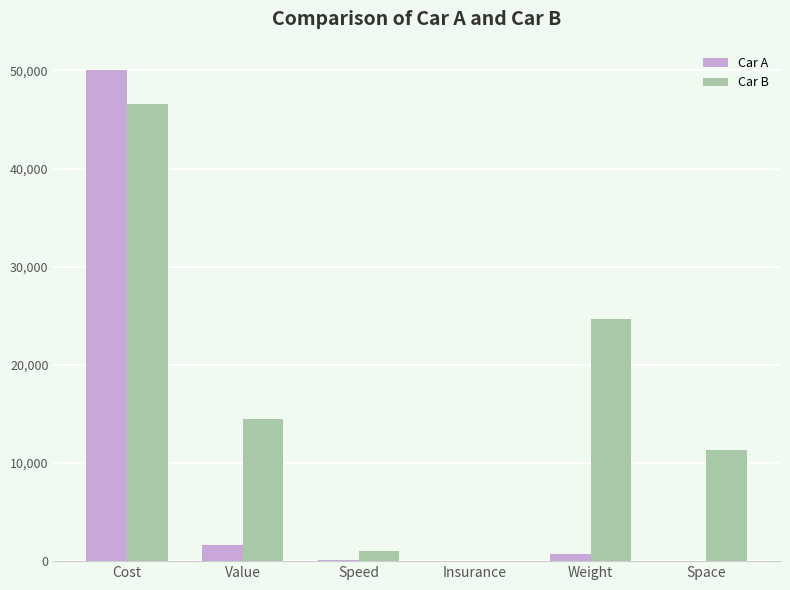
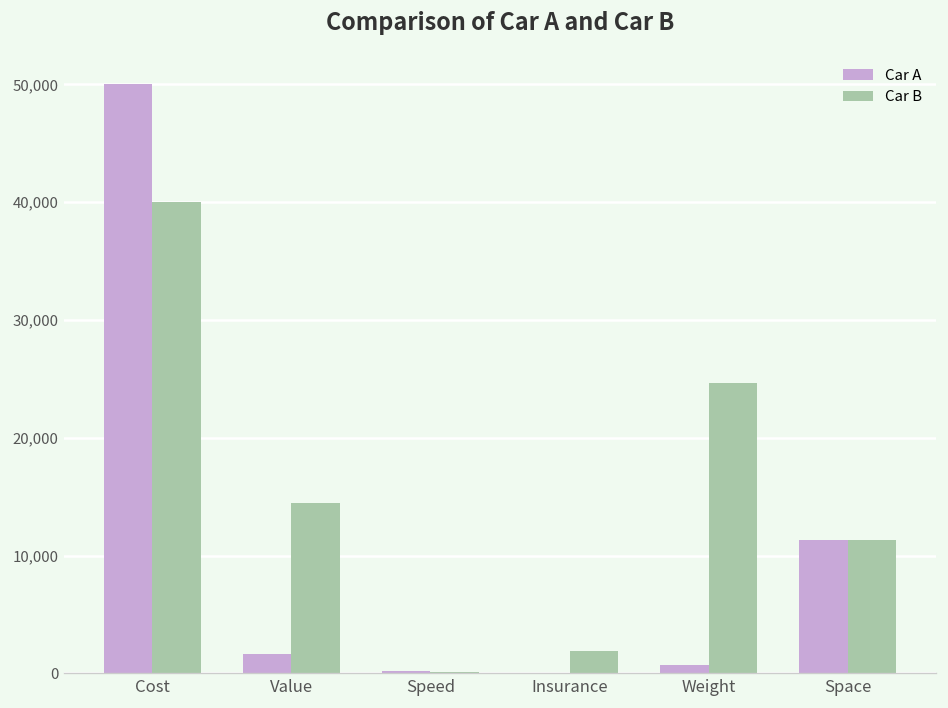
  {
    "Car A": {
      "Cost": "50,000",
      "Value": "2,000",
      "Weight": "1,000",
-     "Space": "0"
+     "Space": "11,000"
    },
    "Car B": {
-     "Cost": "47,000",
+     "Cost": "40,000",
      "Value": "14,000",
-     "Speed": "1,000",
-     "Insurance": "0",
+     "Speed": "0",
+     "Insurance": "2,000",
      "Weight": "25,000",
      "Space": "11,000"
    }
  }
